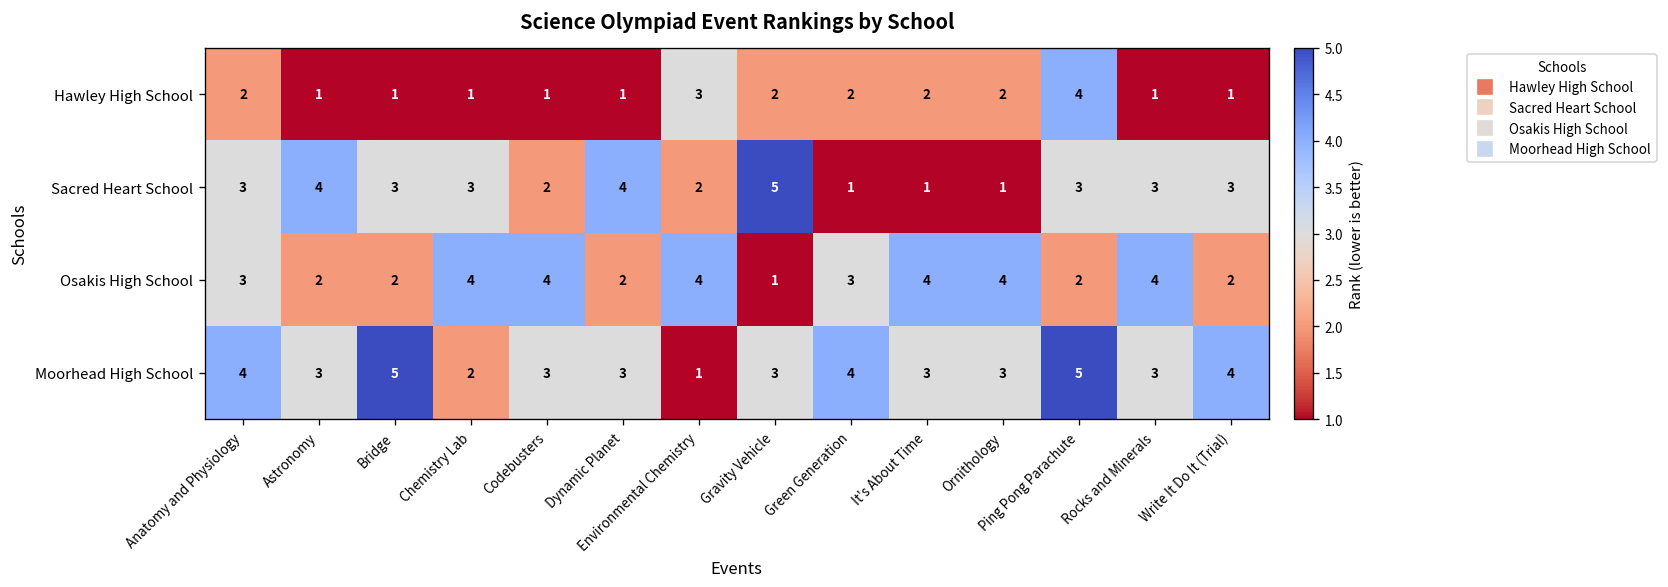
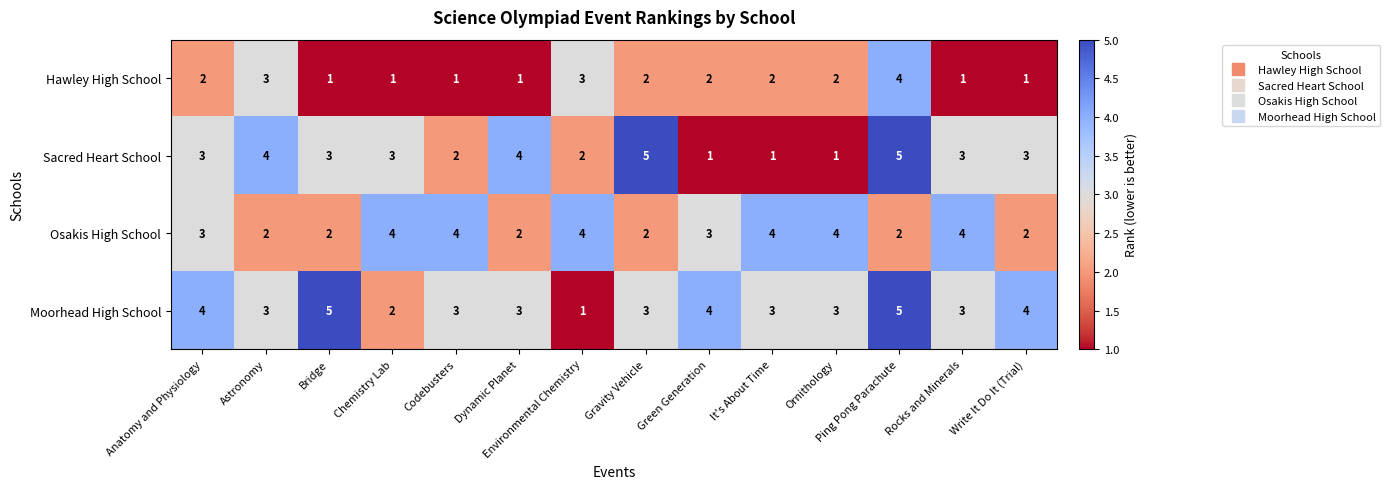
  {
    "Hawley High School": {
      "Anatomy and Physiology": 2,
-     "Astronomy": 1,
+     "Astronomy": 3,
      "Bridge": 1,
      "Chemistry Lab": 1,
      "Codebusters": 1,
      "Dynamic Planet": 1,
      "Environmental Chemistry": 3,
      "Gravity Vehicle": 2,
      "Green Generation": 2,
      "It's About Time": 2,
      "Ornithology": 2,
      "Ping Pong Parachute": 4,
      "Rocks and Minerals": 1,
      "Write It Do It (Trial)": 1
    },
    "Sacred Heart School": {
      "Anatomy and Physiology": 3,
      "Astronomy": 4,
      "Bridge": 3,
      "Chemistry Lab": 3,
      "Codebusters": 2,
      "Dynamic Planet": 4,
      "Environmental Chemistry": 2,
      "Gravity Vehicle": 5,
      "Green Generation": 1,
      "It's About Time": 1,
      "Ornithology": 1,
-     "Ping Pong Parachute": 3,
+     "Ping Pong Parachute": 5,
      "Rocks and Minerals": 3,
      "Write It Do It (Trial)": 3
    },
    "Osakis High School": {
      "Anatomy and Physiology": 3,
      "Astronomy": 2,
      "Bridge": 2,
      "Chemistry Lab": 4,
      "Codebusters": 4,
      "Dynamic Planet": 2,
      "Environmental Chemistry": 4,
-     "Gravity Vehicle": 1,
+     "Gravity Vehicle": 2,
      "Green Generation": 3,
      "It's About Time": 4,
      "Ornithology": 4,
      "Ping Pong Parachute": 2,
      "Rocks and Minerals": 4,
      "Write It Do It (Trial)": 2
    },
    "Moorhead High School": {
      "Anatomy and Physiology": 4,
      "Astronomy": 3,
      "Bridge": 5,
      "Chemistry Lab": 2,
      "Codebusters": 3,
      "Dynamic Planet": 3,
      "Environmental Chemistry": 1,
      "Gravity Vehicle": 3,
      "Green Generation": 4,
      "It's About Time": 3,
      "Ornithology": 3,
      "Ping Pong Parachute": 5,
      "Rocks and Minerals": 3,
      "Write It Do It (Trial)": 4
    }
  }
